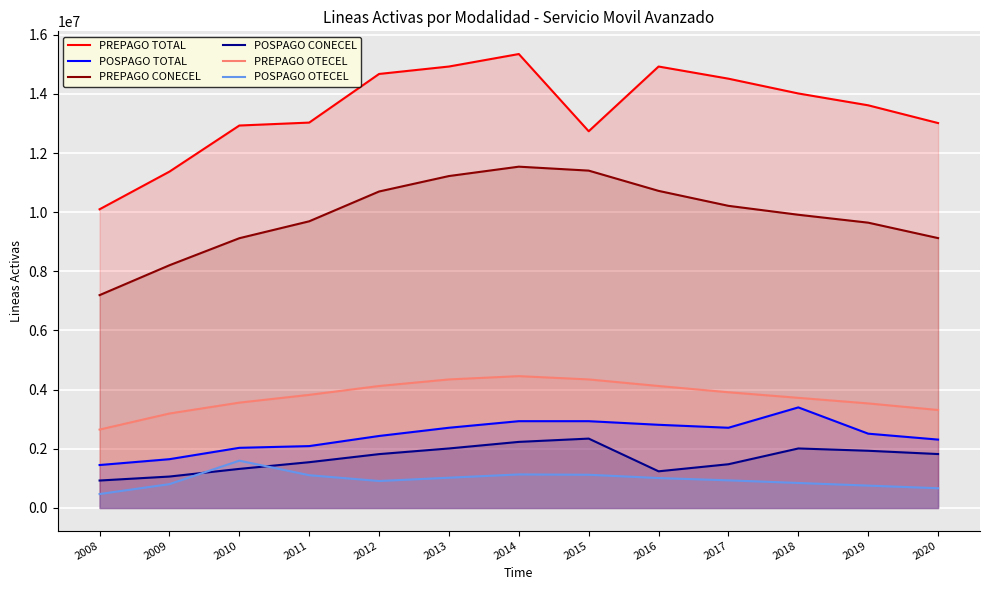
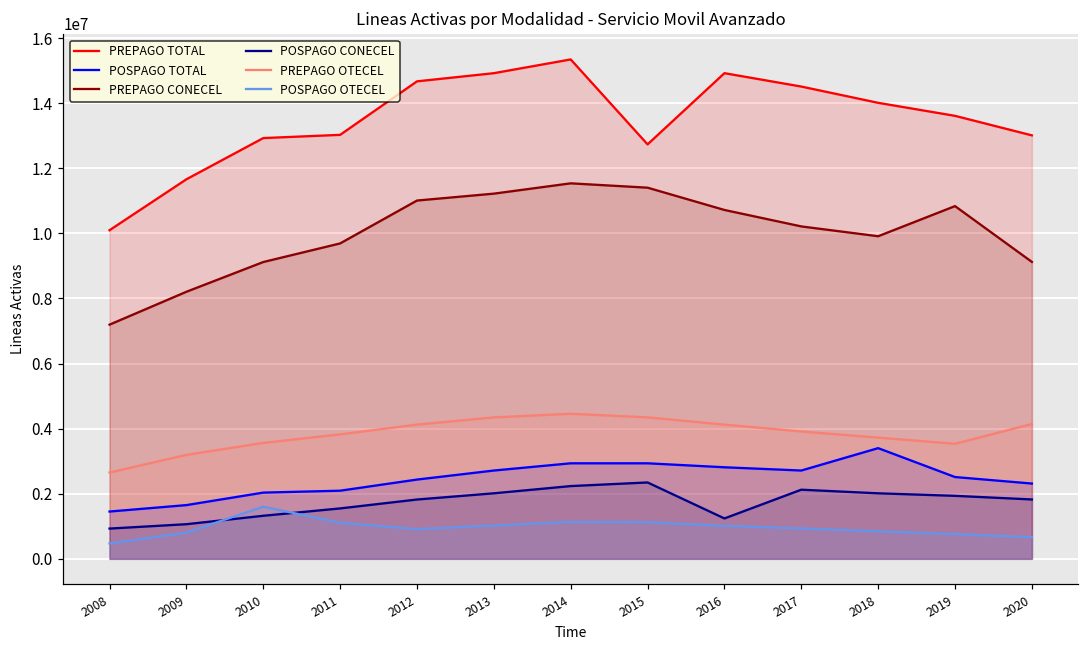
  {
    "PREPAGO TOTAL": {
      "2008": 10100000,
-     "2009": 11400000,
+     "2009": 11700000,
      "2010": 12900000,
      "2011": 13000000,
      "2012": 14700000,
      "2013": 14900000,
      "2014": 15300000,
      "2015": 12700000,
      "2016": 14900000,
      "2017": 14500000,
      "2018": 14000000,
      "2019": 13600000,
      "2020": 13000000
    },
    "POSPAGO TOTAL": {
      "2008": 1500000,
      "2009": 1600000,
      "2010": 2000000,
      "2011": 2100000,
      "2012": 2400000,
      "2013": 2700000,
      "2014": 2900000,
      "2015": 2900000,
      "2016": 2800000,
      "2017": 2700000,
      "2018": 3400000,
      "2019": 2500000,
      "2020": 2300000
    },
    "PREPAGO CONECEL": {
      "2008": 7200000,
      "2009": 8200000,
      "2010": 9100000,
      "2011": 9700000,
-     "2012": 10700000,
+     "2012": 11000000,
      "2013": 11200000,
      "2014": 11500000,
      "2015": 11400000,
      "2016": 10700000,
      "2017": 10200000,
      "2018": 9900000,
-     "2019": 9600000,
+     "2019": 10800000,
      "2020": 9100000
    },
    "POSPAGO CONECEL": {
      "2008": 900000,
      "2009": 1100000,
      "2010": 1300000,
      "2011": 1500000,
      "2012": 1800000,
      "2013": 2000000,
      "2014": 2200000,
      "2015": 2300000,
      "2016": 1200000,
-     "2017": 1500000,
+     "2017": 2100000,
      "2018": 2000000,
      "2019": 1900000,
      "2020": 1800000
    },
    "PREPAGO OTECEL": {
      "2008": 2700000,
      "2009": 3200000,
      "2010": 3600000,
      "2011": 3800000,
      "2012": 4100000,
      "2013": 4300000,
      "2014": 4500000,
      "2015": 4300000,
      "2016": 4100000,
      "2017": 3900000,
      "2018": 3700000,
      "2019": 3500000,
-     "2020": 3300000
+     "2020": 4100000
    },
    "POSPAGO OTECEL": {
      "2008": 500000,
      "2009": 800000,
      "2010": 1600000,
      "2011": 1100000,
      "2012": 900000,
      "2013": 1000000,
      "2014": 1100000,
      "2015": 1100000,
      "2016": 1000000,
      "2017": 900000,
      "2018": 800000,
      "2019": 800000,
      "2020": 700000
    }
  }
